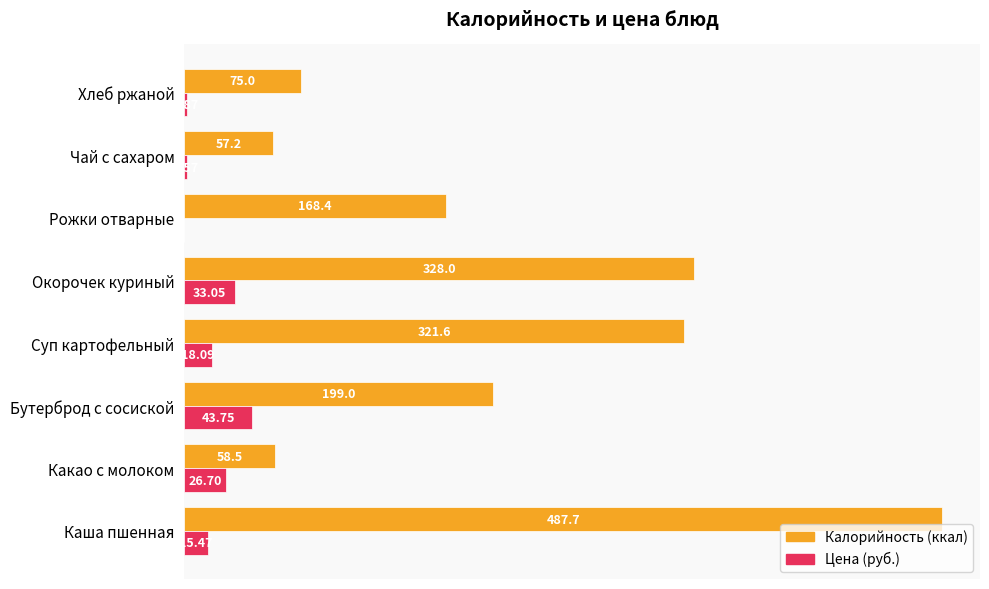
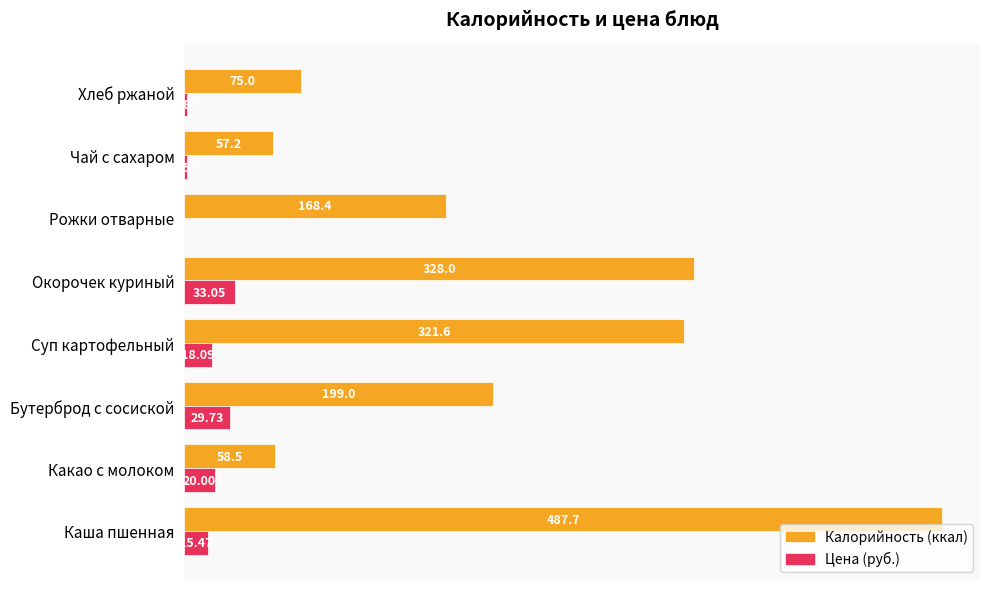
  {
    "Калорийность (ккал)": {
      "Хлеб ржаной": 75.0,
      "Чай с сахаром": 57.2,
      "Рожки отварные": 168.4,
      "Окорочек куриный": 328.0,
      "Суп картофельный": 321.6,
      "Бутерброд с сосиской": 199.0,
      "Какао с молоком": 58.5,
      "Каша пшенная": 487.7
    },
    "Цена (руб.)": {
      "Окорочек куриный": 33.05,
      "Суп картофельный": 18.09,
-     "Бутерброд с сосиской": 43.75,
-     "Какао с молоком": 26.70,
+     "Бутерброд с сосиской": 29.73,
+     "Какао с молоком": 20.00,
      "Каша пшенная": 15.47
    }
  }
